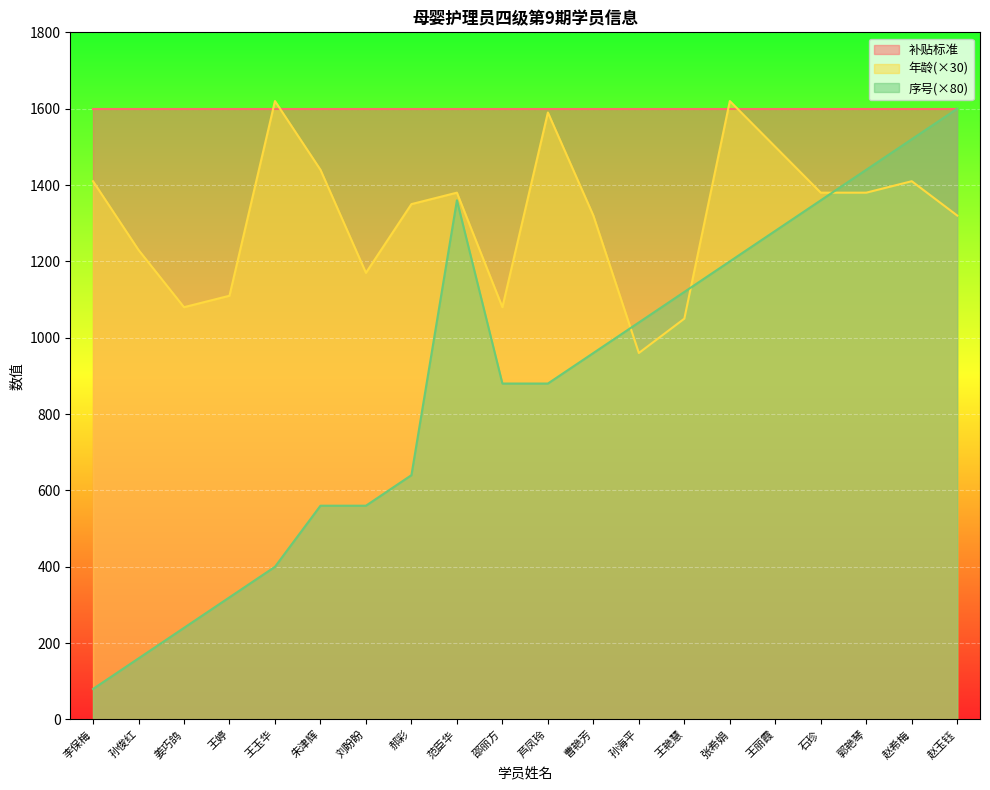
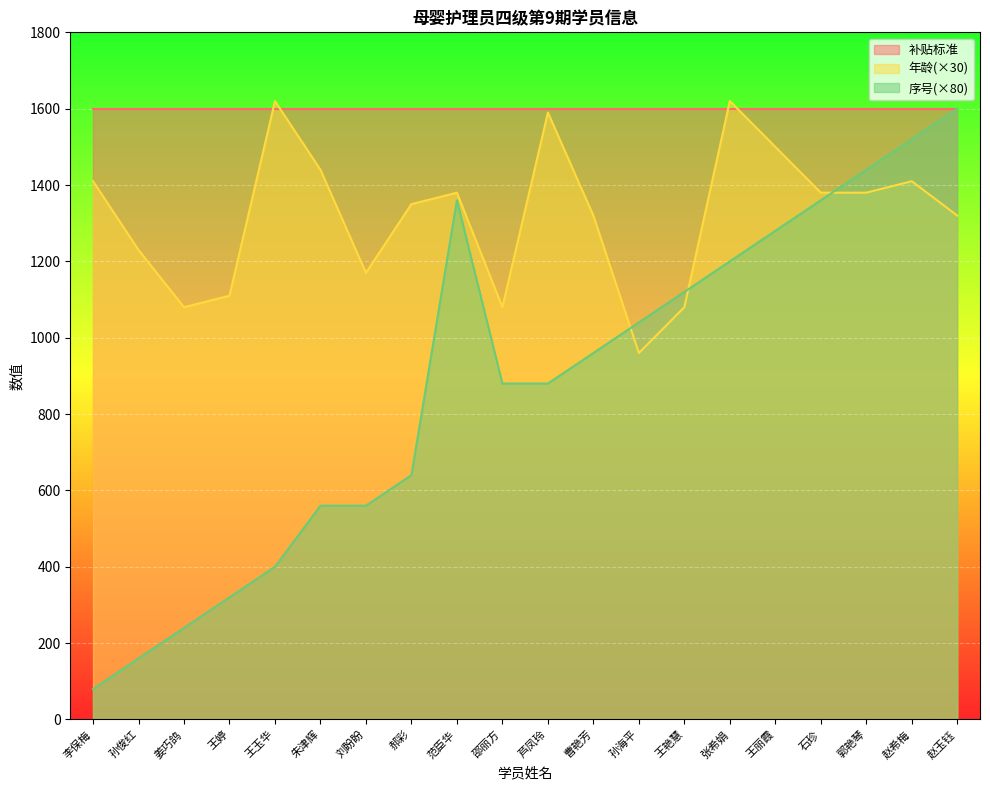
  {
    "补贴标准": {
      "李保梅": 1600,
      "孙俊红": 1600,
      "姜巧鸽": 1600,
      "王婷": 1600,
      "王玉华": 1600,
      "朱津辉": 1600,
      "刘盼盼": 1600,
      "郝彩": 1600,
      "范臣华": 1600,
      "邵丽方": 1600,
      "芦凤玲": 1600,
      "曹艳芳": 1600,
      "孙海平": 1600,
      "王艳慧": 1600,
      "张希娟": 1600,
      "王丽霞": 1600,
      "石珍": 1600,
      "郭艳琴": 1600,
      "赵希梅": 1600
    },
    "年龄(×30)": {
      "李保梅": 1410,
      "孙俊红": 1230,
      "姜巧鸽": 1080,
      "王婷": 1110,
      "王玉华": 1620,
      "朱津辉": 1440,
      "刘盼盼": 1170,
      "郝彩": 1350,
      "范臣华": 1380,
      "邵丽方": 1080,
      "芦凤玲": 1590,
      "曹艳芳": 1320,
      "孙海平": 960,
-     "王艳慧": 1050,
+     "王艳慧": 1080,
      "张希娟": 1620,
      "王丽霞": 1500,
      "石珍": 1380,
      "郭艳琴": 1380,
      "赵希梅": 1410,
      "赵玉钰": 1320
    },
    "序号(×80)": {
      "李保梅": 80,
      "孙俊红": 160,
      "姜巧鸽": 240,
      "王婷": 320,
      "王玉华": 400,
      "朱津辉": 560,
      "刘盼盼": 560,
      "郝彩": 640,
      "范臣华": 1360,
      "邵丽方": 880,
      "芦凤玲": 880,
      "曹艳芳": 960,
      "孙海平": 1040,
      "王艳慧": 1120,
      "张希娟": 1200,
      "王丽霞": 1280,
      "石珍": 1360,
      "郭艳琴": 1440,
      "赵希梅": 1520
    }
  }
